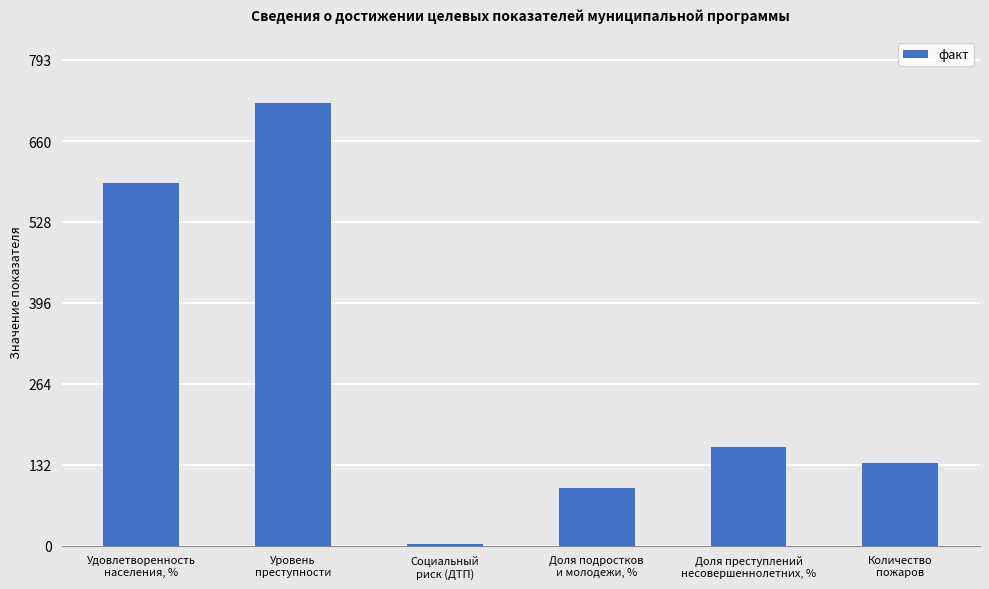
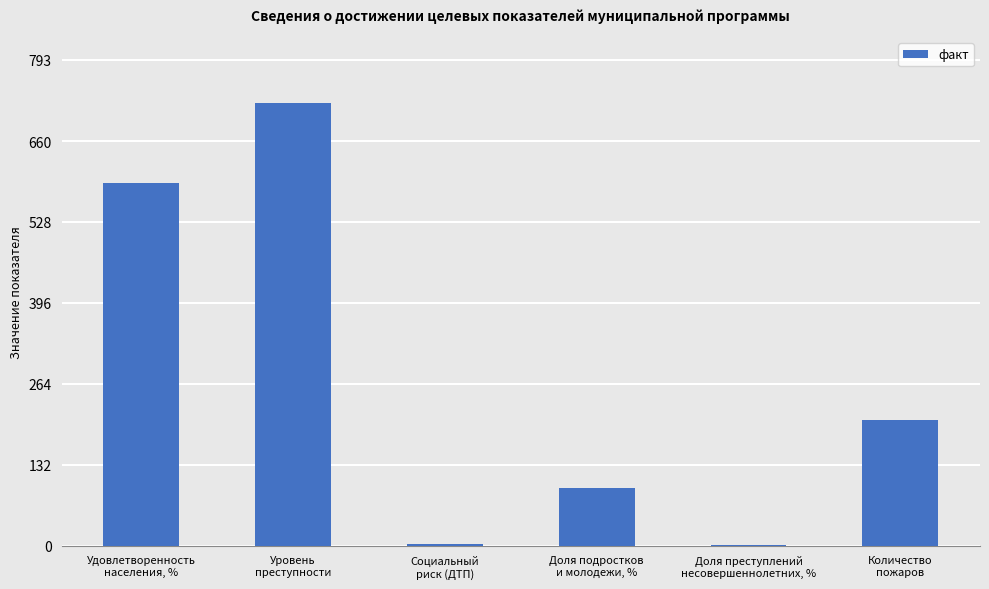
  {
    "Удовлетворенность населения, %": 590,
    "Уровень преступности": 720,
    "Доля подростков и молодежи, %": 90,
-   "Доля преступлений несовершеннолетних, %": 160,
-   "Количество пожаров": 140
+   "Доля преступлений несовершеннолетних, %": 0,
+   "Количество пожаров": 210
  }
